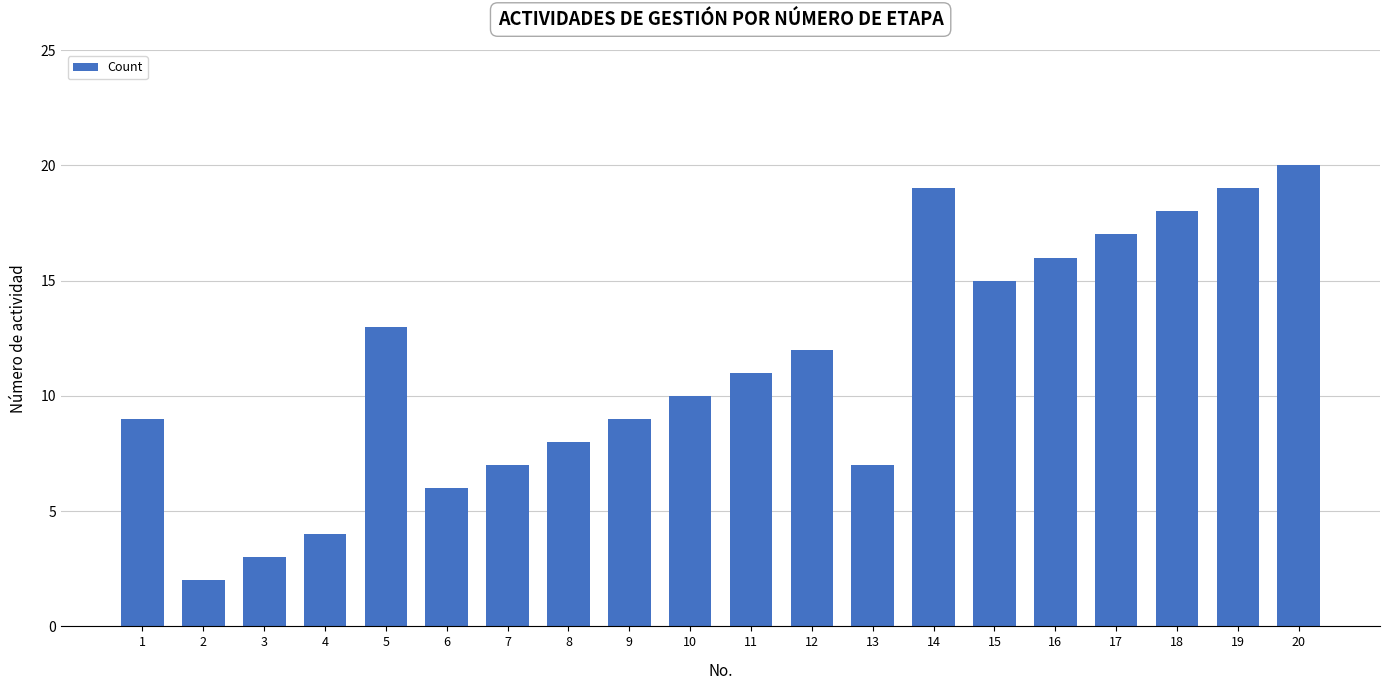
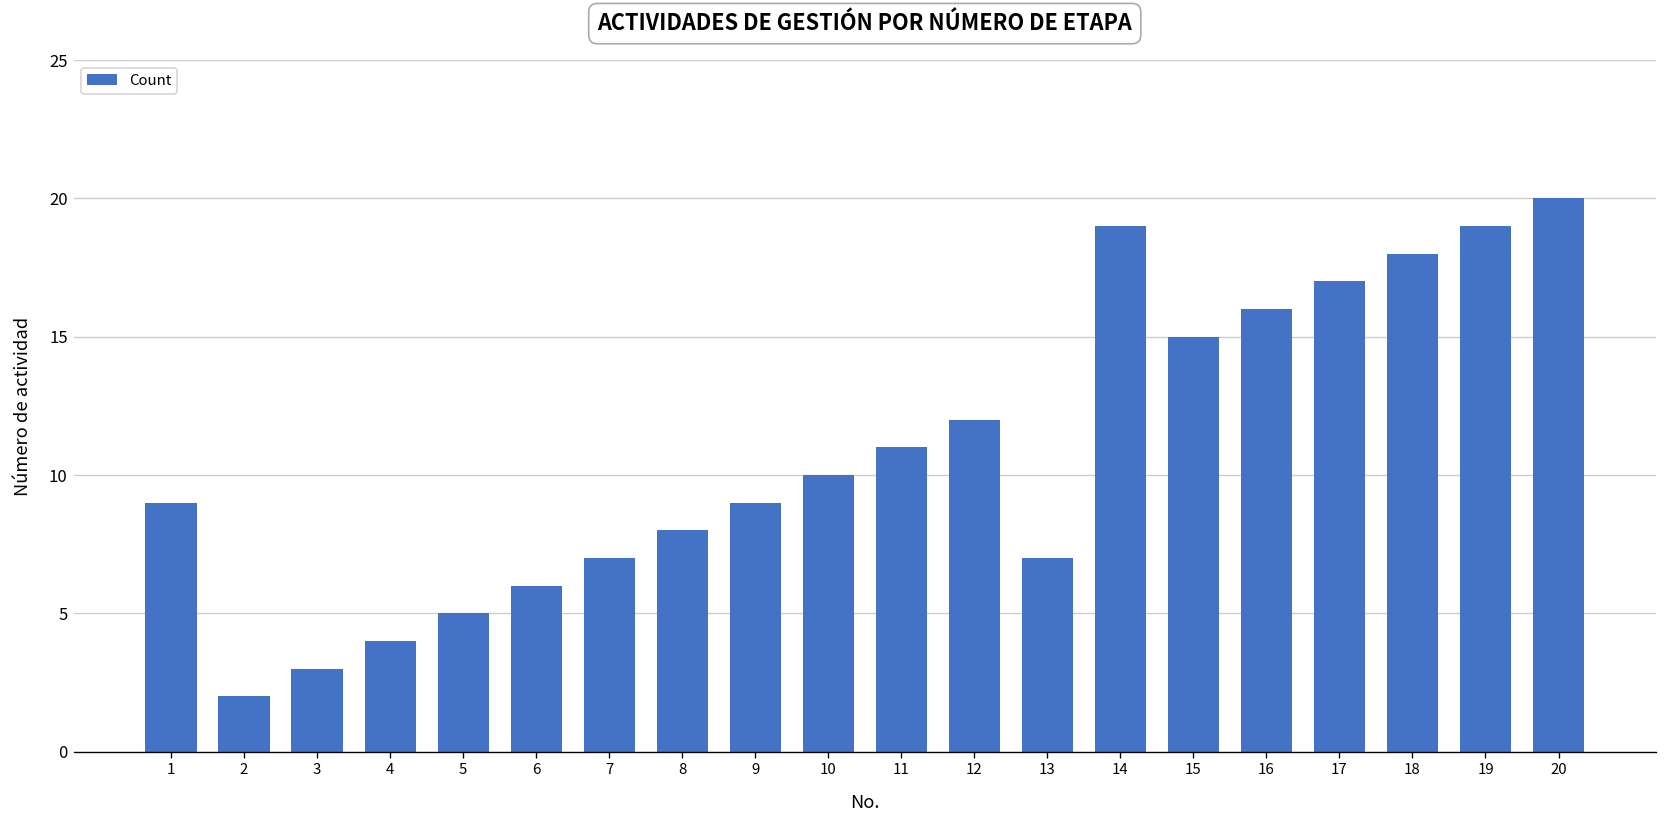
  {
    "1": 9,
    "2": 2,
    "3": 3,
    "4": 4,
-   "5": 13,
+   "5": 5,
    "6": 6,
    "7": 7,
    "8": 8,
    "9": 9,
    "10": 10,
    "11": 11,
    "12": 12,
    "13": 7,
    "14": 19,
    "15": 15,
    "16": 16,
    "17": 17,
    "18": 18,
    "19": 19,
    "20": 20
  }
